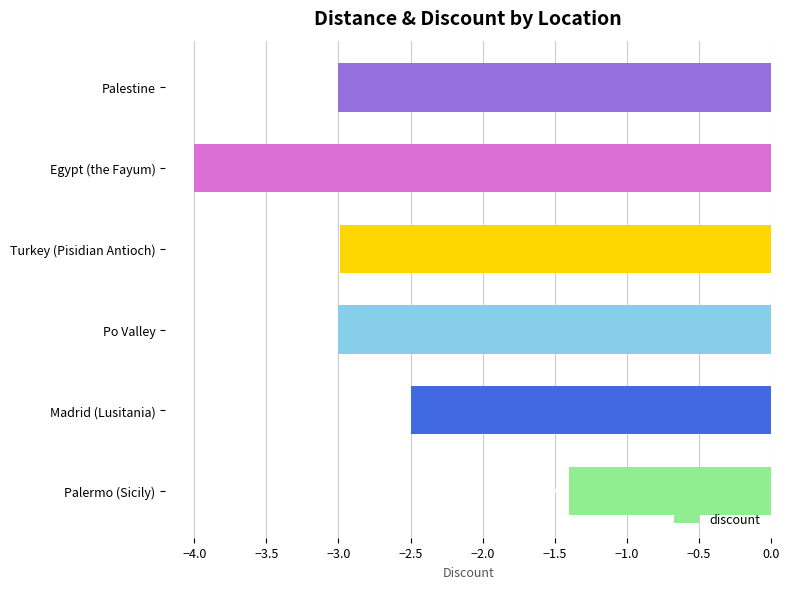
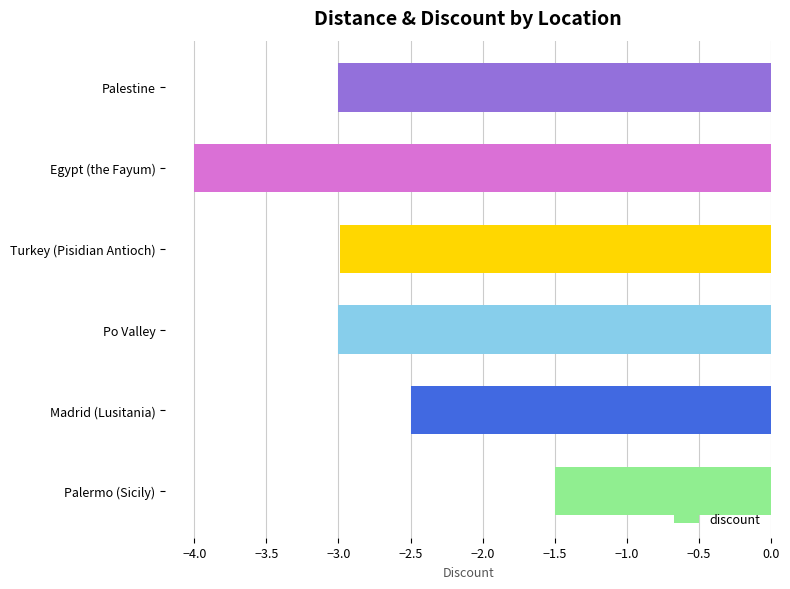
  {
    "Palestine": -3.0,
    "Egypt (the Fayum)": -4.0,
    "Turkey (Pisidian Antioch)": -3.0,
    "Po Valley": -3.0,
    "Madrid (Lusitania)": -2.5,
-   "Palermo (Sicily)": -1.4
+   "Palermo (Sicily)": -1.5
  }
